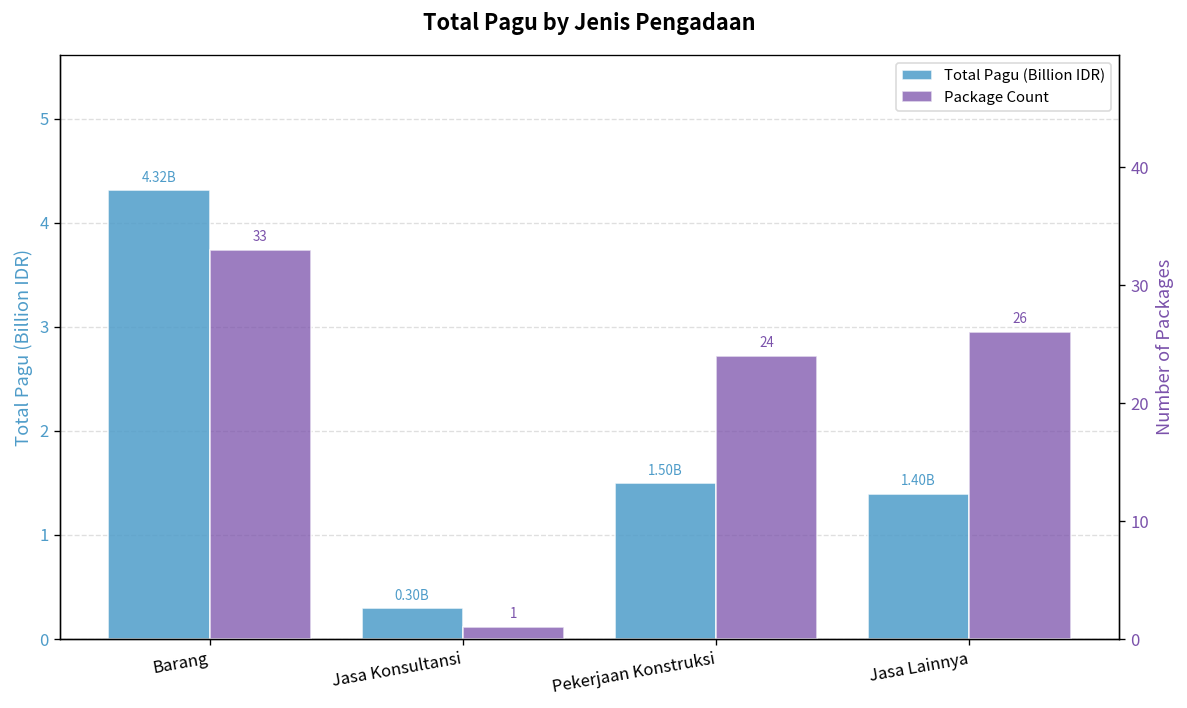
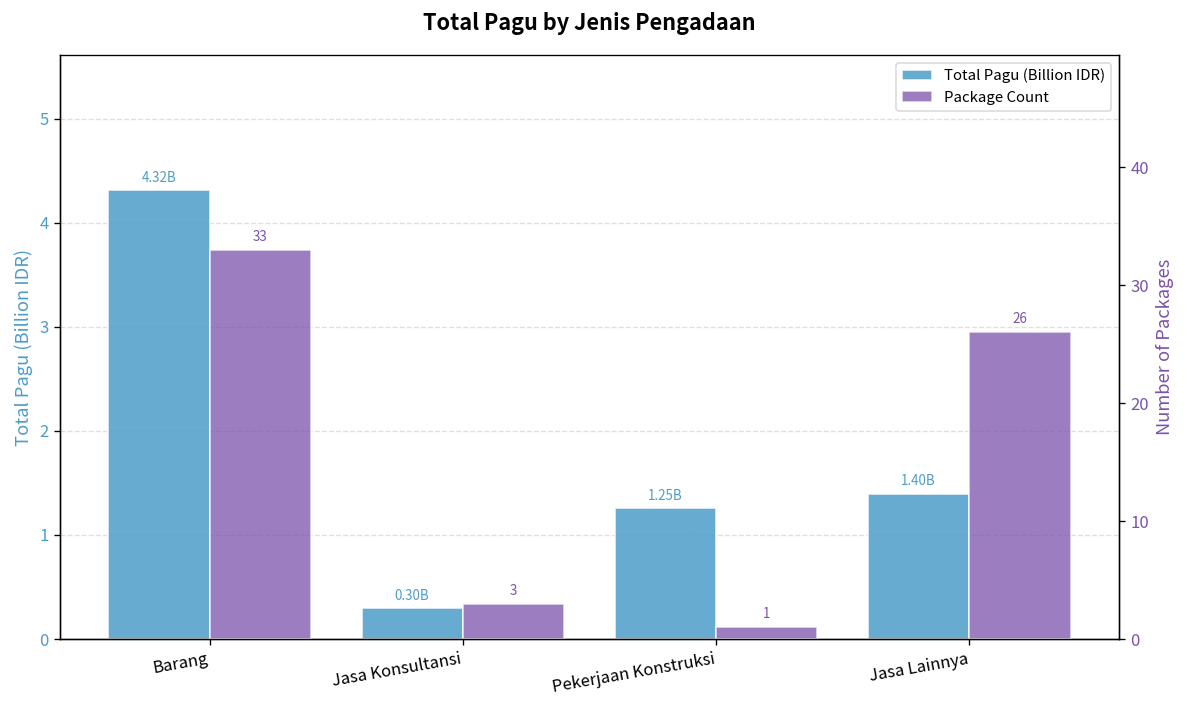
  {
    "Total Pagu (Billion IDR)": {
      "Barang": "4.32B",
      "Jasa Konsultansi": "0.30B",
-     "Pekerjaan Konstruksi": "1.50B",
+     "Pekerjaan Konstruksi": "1.25B",
      "Jasa Lainnya": "1.40B"
    },
    "Package Count": {
      "Barang": "33",
-     "Jasa Konsultansi": "1",
-     "Pekerjaan Konstruksi": "24",
+     "Jasa Konsultansi": "3",
+     "Pekerjaan Konstruksi": "1",
      "Jasa Lainnya": "26"
    }
  }
